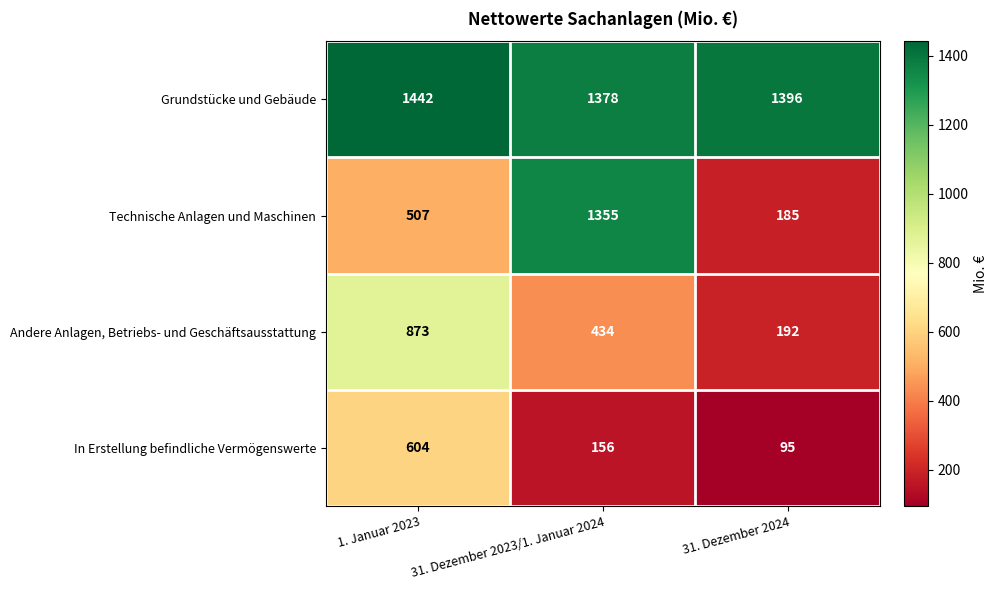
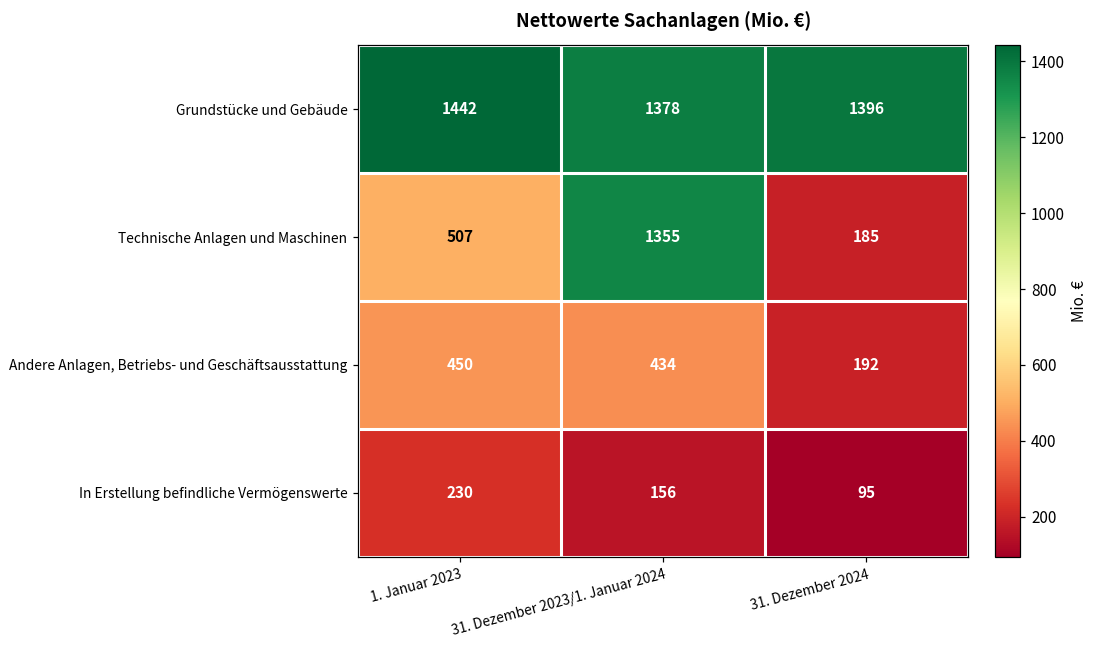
  {
    "Grundstücke und Gebäude": {
      "1. Januar 2023": 1442,
      "31. Dezember 2023/1. Januar 2024": 1378,
      "31. Dezember 2024": 1396
    },
    "Technische Anlagen und Maschinen": {
      "1. Januar 2023": 507,
      "31. Dezember 2023/1. Januar 2024": 1355,
      "31. Dezember 2024": 185
    },
    "Andere Anlagen, Betriebs- und Geschäftsausstattung": {
-     "1. Januar 2023": 873,
+     "1. Januar 2023": 450,
      "31. Dezember 2023/1. Januar 2024": 434,
      "31. Dezember 2024": 192
    },
    "In Erstellung befindliche Vermögenswerte": {
-     "1. Januar 2023": 604,
+     "1. Januar 2023": 230,
      "31. Dezember 2023/1. Januar 2024": 156,
      "31. Dezember 2024": 95
    }
  }
